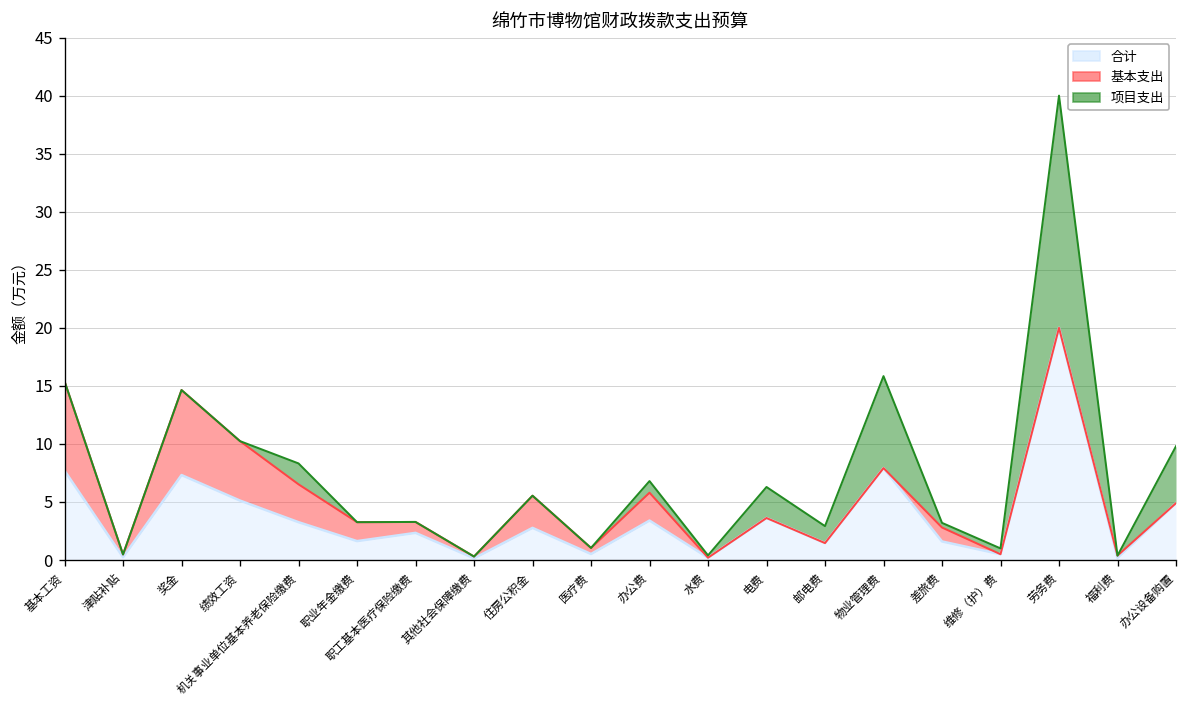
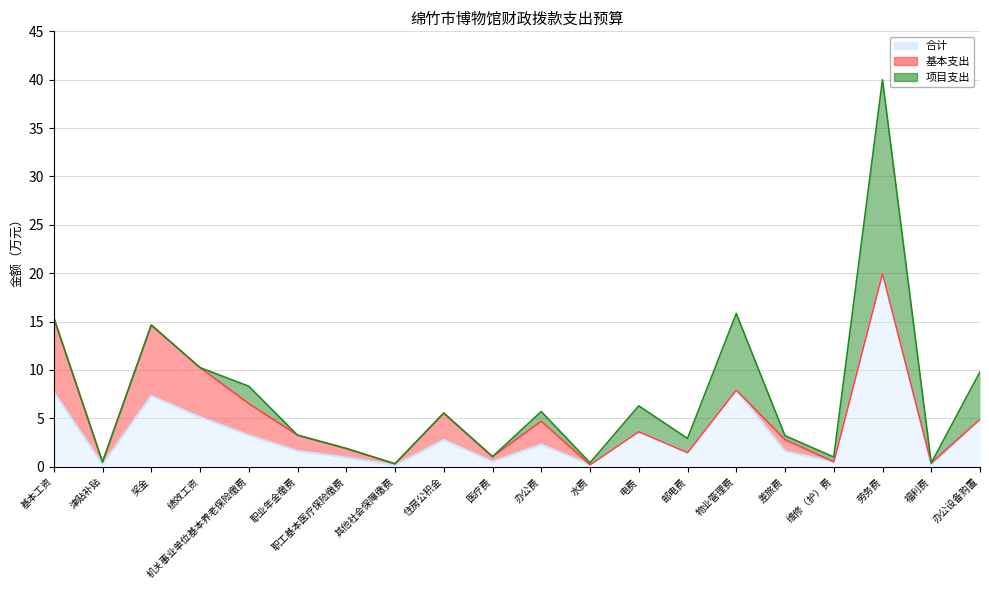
  {
    "合计": {
      "基本工资": 8,
      "奖金": 7,
      "绩效工资": 5,
      "机关事业单位基本养老保险缴费": 3,
      "职业年金缴费": 2,
-     "职工基本医疗保险缴费": 2,
+     "职工基本医疗保险缴费": 1,
      "住房公积金": 3,
      "医疗费": 1,
-     "办公费": 3,
+     "办公费": 2,
      "差旅费": 2
    },
    "基本支出": {
      "机关事业单位基本养老保险缴费": 3,
      "办公费": 2,
      "差旅费": 1
    },
    "项目支出": {
      "机关事业单位基本养老保险缴费": 2,
      "办公费": 1,
      "电费": 3,
      "邮电费": 1,
      "物业管理费": 8,
      "差旅费": 0,
      "维修（护）费": 1,
      "劳务费": 20,
      "办公设备购置": 5
    }
  }
